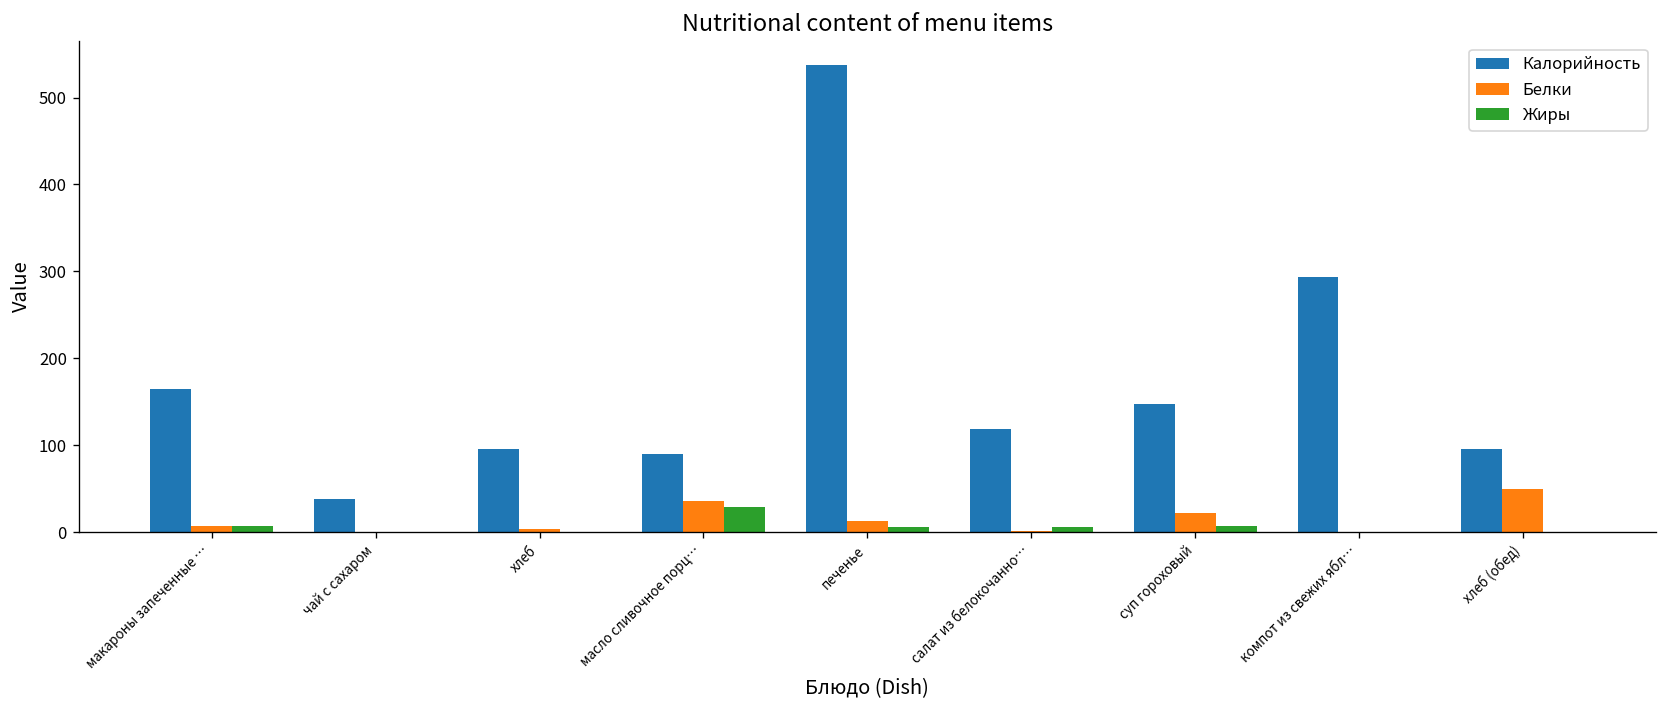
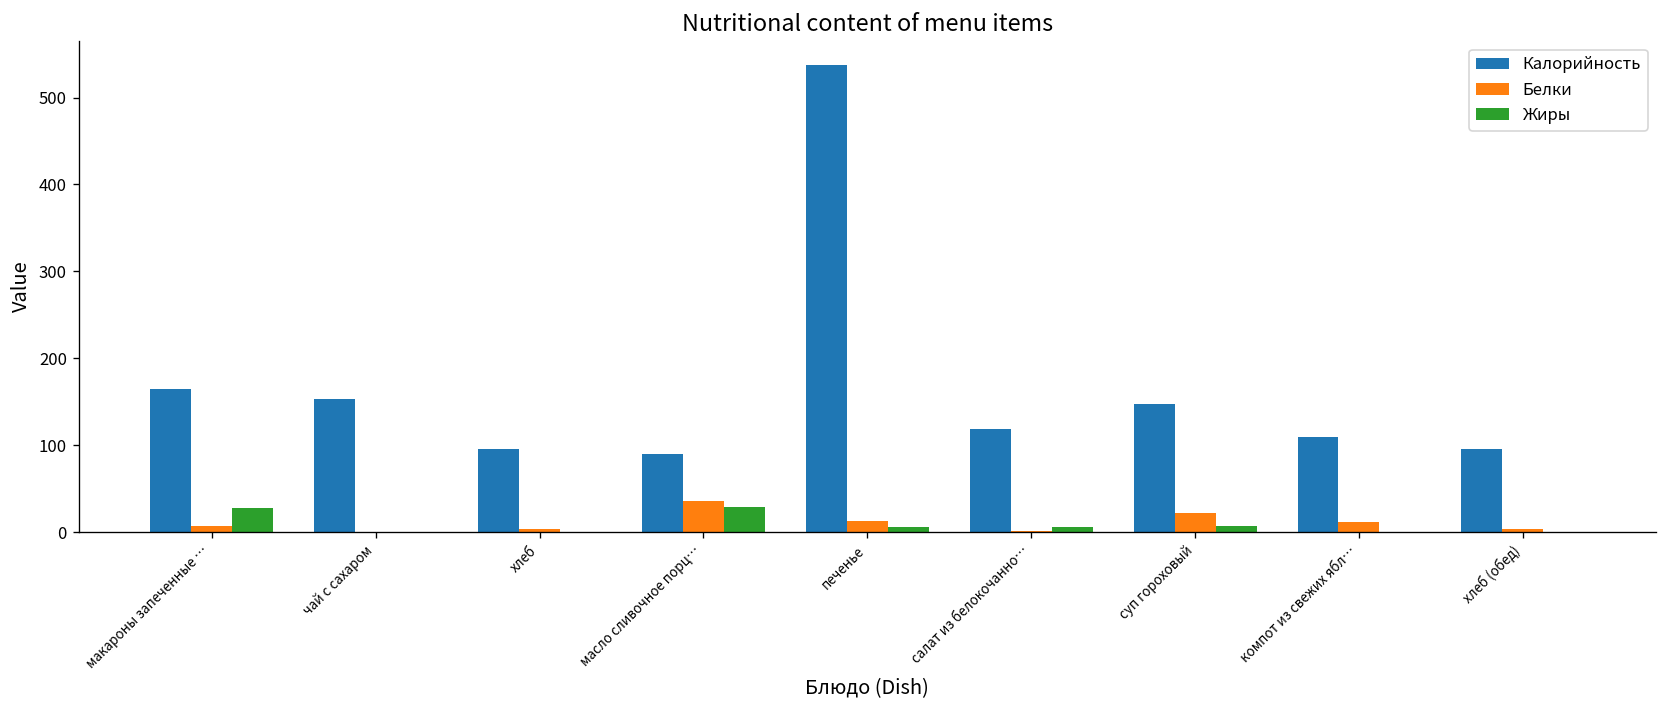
  {
    "Калорийность": {
      "макароны запеченные …": 170,
-     "чай с сахаром": 40,
+     "чай с сахаром": 150,
      "хлеб": 100,
      "масло сливочное порц…": 90,
      "печенье": 540,
      "салат из белокочанно…": 120,
      "суп гороховый": 150,
-     "компот из свежих ябл…": 290,
+     "компот из свежих ябл…": 110,
      "хлеб (обед)": 100
    },
    "Белки": {
      "макароны запеченные …": 10,
      "чай с сахаром": 0,
      "масло сливочное порц…": 40,
      "печенье": 10,
      "суп гороховый": 20,
-     "компот из свежих ябл…": 0,
-     "хлеб (обед)": 50
+     "компот из свежих ябл…": 10,
+     "хлеб (обед)": 0
    },
    "Жиры": {
-     "макароны запеченные …": 10,
+     "макароны запеченные …": 30,
      "масло сливочное порц…": 30,
      "печенье": 10,
      "салат из белокочанно…": 10,
      "суп гороховый": 10,
      "компот из свежих ябл…": 0,
      "хлеб (обед)": 0
    }
  }
